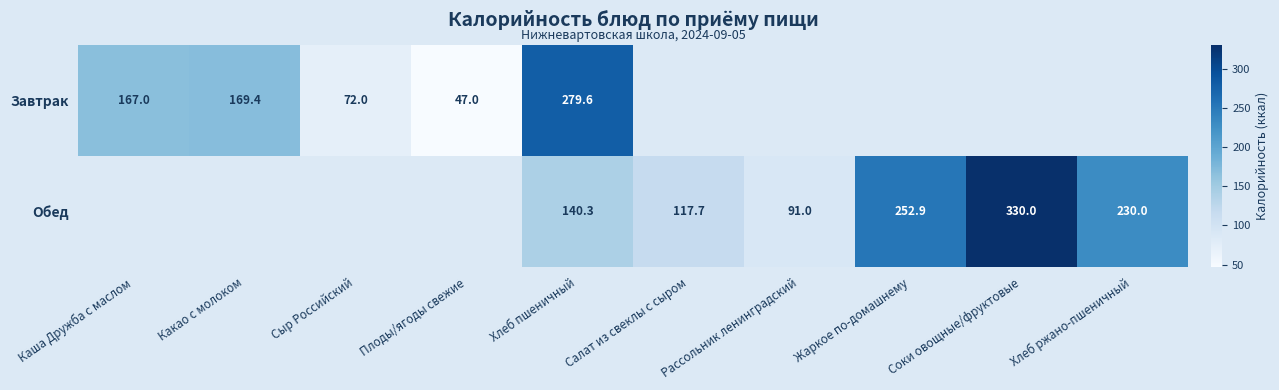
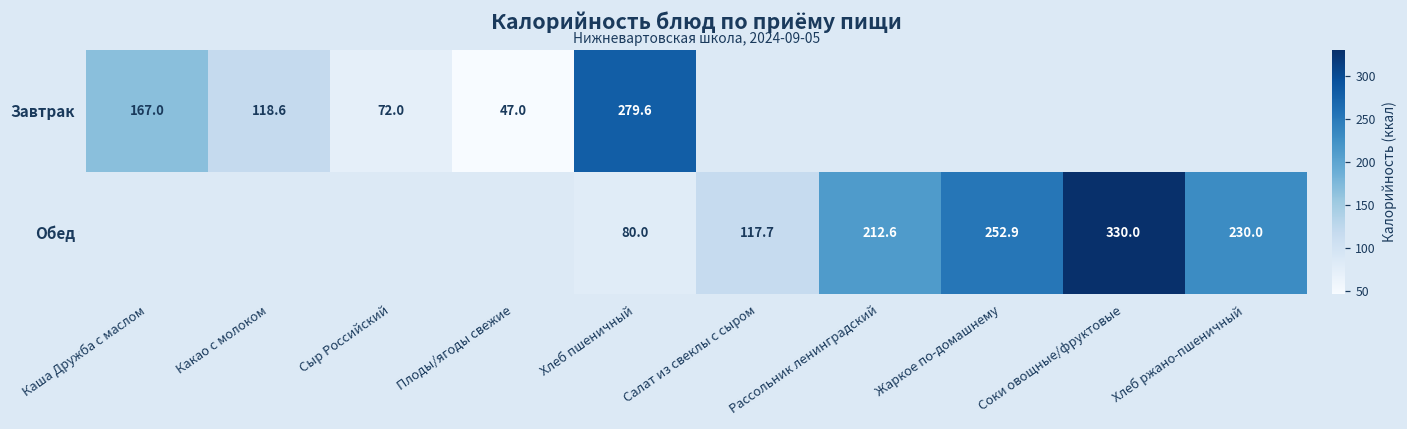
  {
    "Завтрак": {
      "Каша Дружба с маслом": 167.0,
-     "Какао с молоком": 169.4,
+     "Какао с молоком": 118.6,
      "Сыр Российский": 72.0,
      "Плоды/ягоды свежие": 47.0,
      "Хлеб пшеничный": 279.6
    },
    "Обед": {
-     "Хлеб пшеничный": 140.3,
+     "Хлеб пшеничный": 80.0,
      "Салат из свеклы с сыром": 117.7,
-     "Рассольник ленинградский": 91.0,
+     "Рассольник ленинградский": 212.6,
      "Жаркое по-домашнему": 252.9,
      "Соки овощные/фруктовые": 330.0,
      "Хлеб ржано-пшеничный": 230.0
    }
  }
